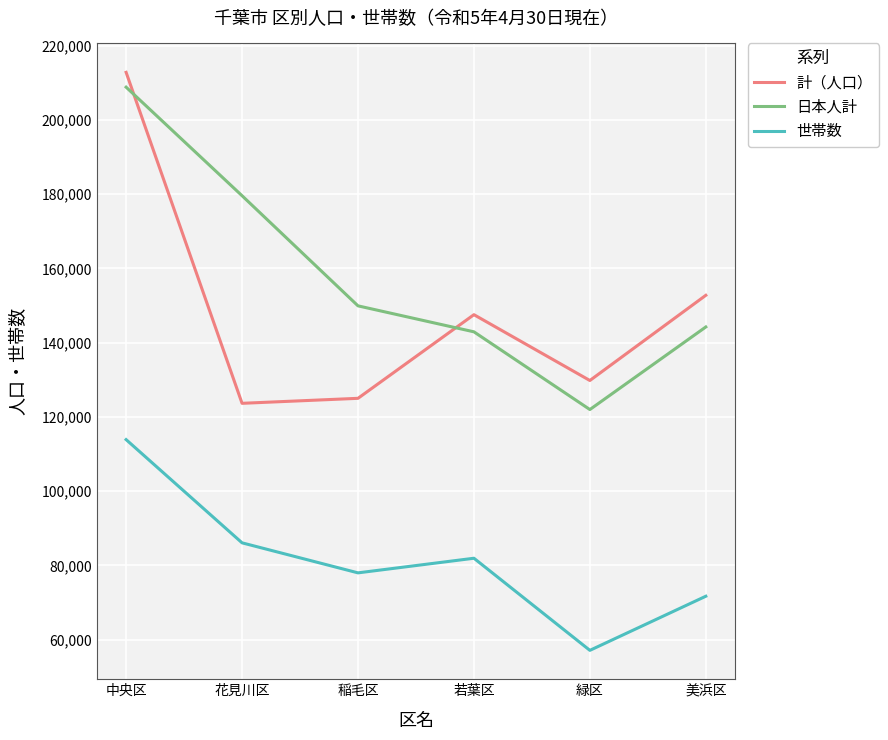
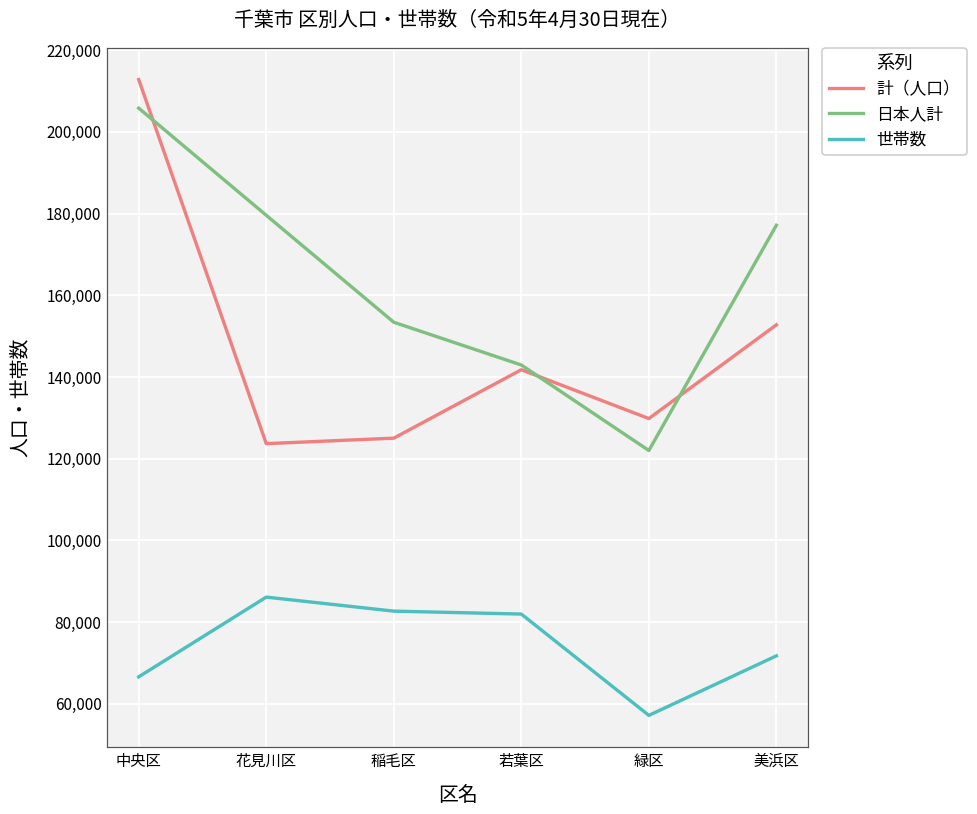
  {
    "計（人口）": {
      "中央区": "213,000",
      "花見川区": "124,000",
      "稲毛区": "125,000",
-     "若葉区": "148,000",
+     "若葉区": "142,000",
      "緑区": "130,000",
      "美浜区": "153,000"
    },
    "日本人計": {
-     "中央区": "209,000",
+     "中央区": "206,000",
      "花見川区": "180,000",
-     "稲毛区": "150,000",
+     "稲毛区": "153,000",
      "若葉区": "143,000",
      "緑区": "122,000",
-     "美浜区": "144,000"
+     "美浜区": "177,000"
    },
    "世帯数": {
-     "中央区": "114,000",
+     "中央区": "67,000",
      "花見川区": "86,000",
-     "稲毛区": "78,000",
+     "稲毛区": "83,000",
      "若葉区": "82,000",
      "緑区": "57,000",
      "美浜区": "72,000"
    }
  }
